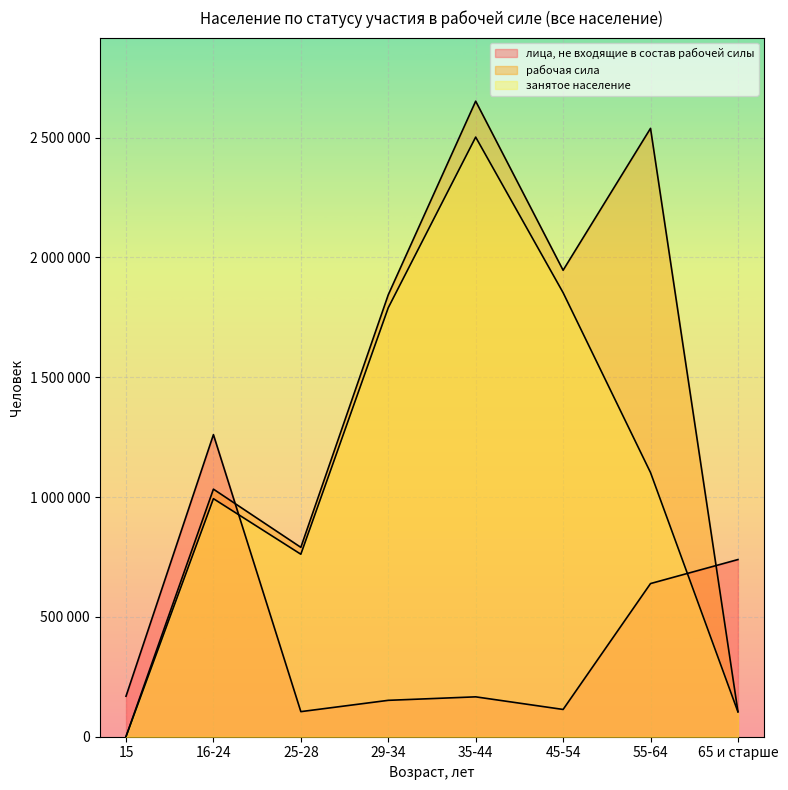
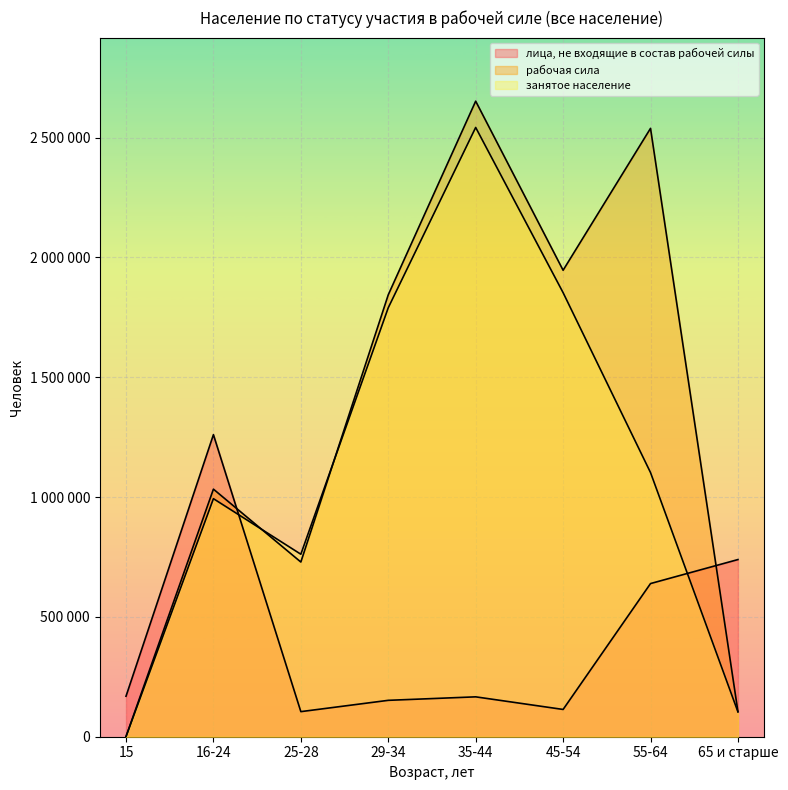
  {
    "лица, не входящие в состав рабочей силы": {
      "15": 170000,
      "16-24": 1260000,
      "25-28": 100000,
      "29-34": 150000,
      "35-44": 170000,
      "45-54": 110000,
      "55-64": 640000,
      "65 и старше": 740000
    },
    "рабочая сила": {
      "16-24": 1030000,
-     "25-28": 790000,
+     "25-28": 730000,
      "29-34": 1840000,
      "35-44": 2650000,
      "45-54": 1950000,
      "55-64": 2540000
    },
    "занятое население": {
      "16-24": 990000,
      "25-28": 760000,
      "29-34": 1790000,
-     "35-44": 2500000,
+     "35-44": 2540000,
      "45-54": 1850000,
      "55-64": 1100000
    }
  }
